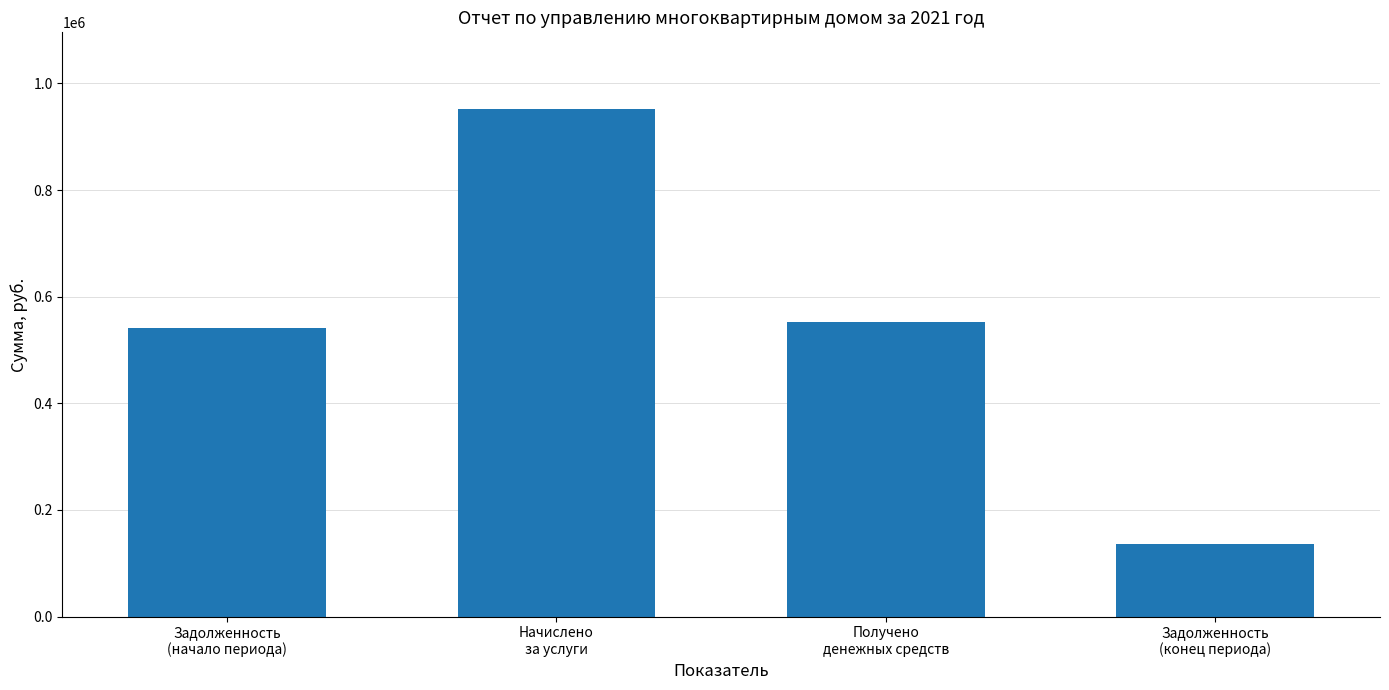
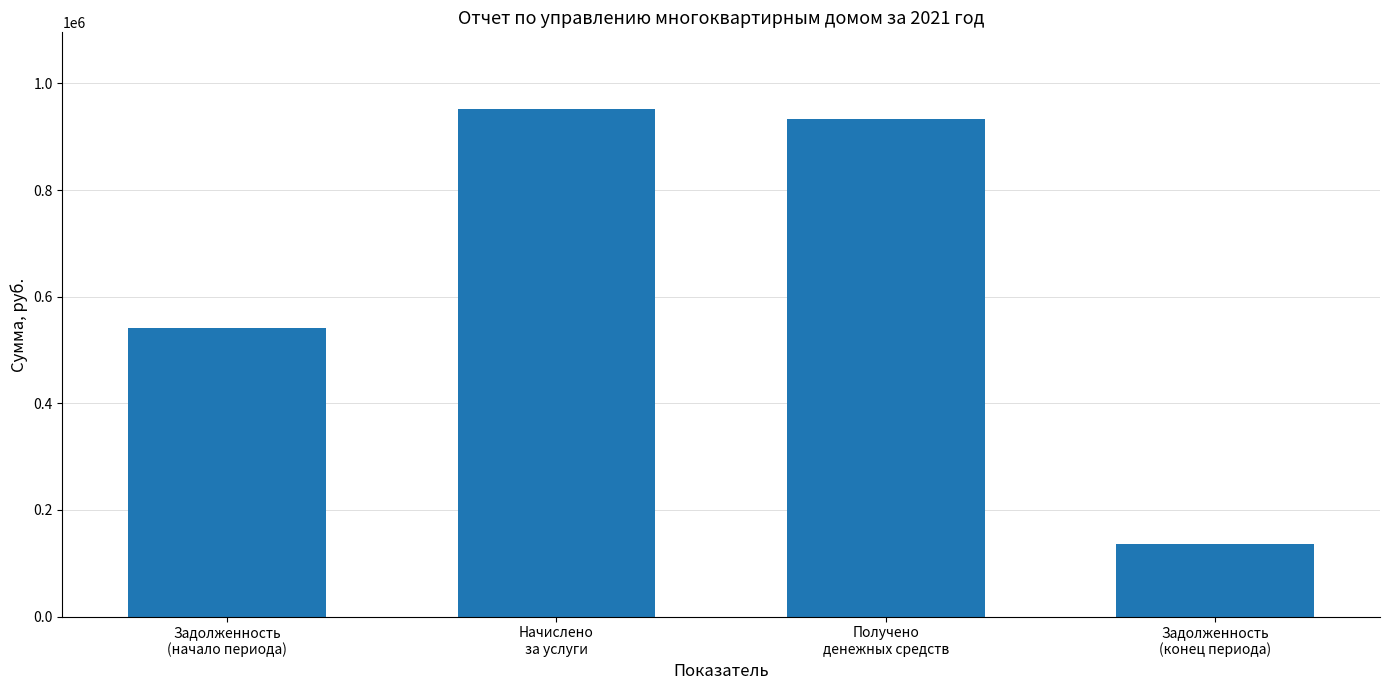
  {
    "Задолженность (начало периода)": 540000,
    "Начислено за услуги": 950000,
-   "Получено денежных средств": 550000,
+   "Получено денежных средств": 930000,
    "Задолженность (конец периода)": 140000
  }
